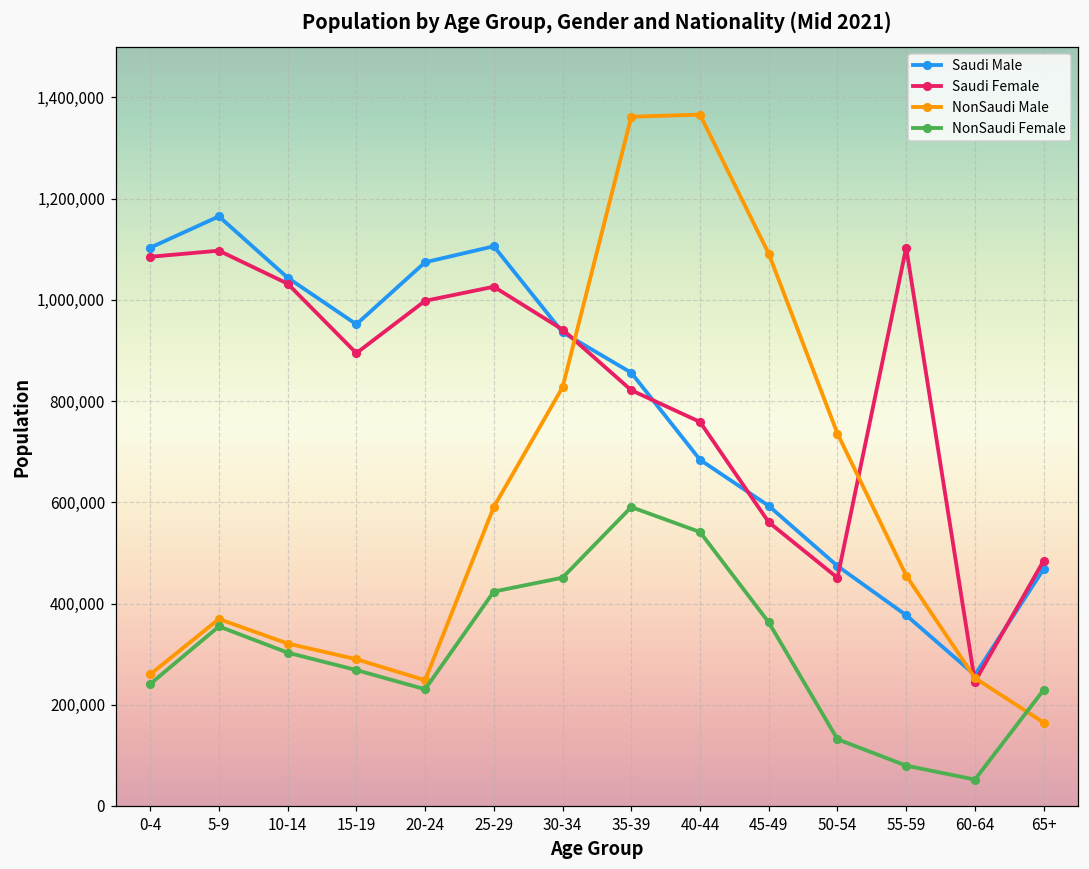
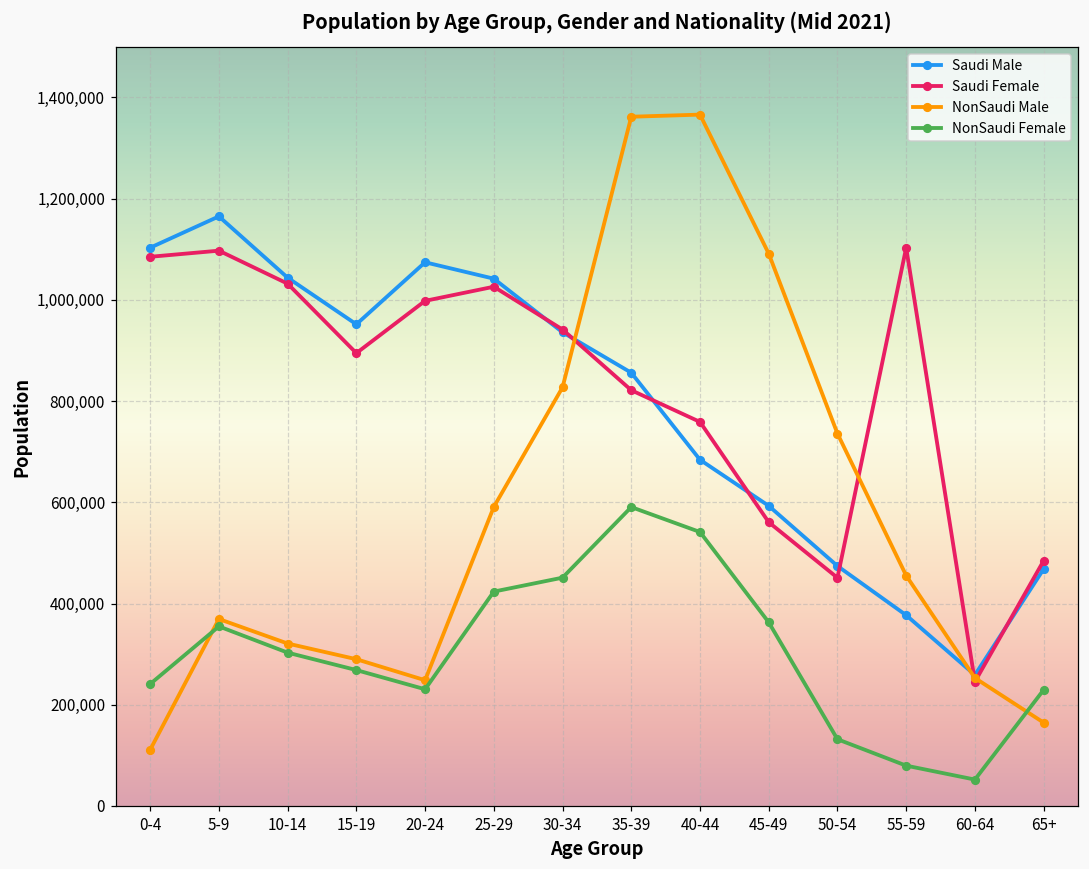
  {
    "Saudi Male": {
      "0-4": "1,100,000",
      "5-9": "1,170,000",
      "10-14": "1,040,000",
      "15-19": "950,000",
      "20-24": "1,070,000",
-     "25-29": "1,110,000",
+     "25-29": "1,040,000",
      "35-39": "860,000",
      "40-44": "680,000",
      "45-49": "590,000",
      "50-54": "470,000",
      "55-59": "380,000",
      "60-64": "260,000",
      "65+": "470,000"
    },
    "Saudi Female": {
      "0-4": "1,090,000",
      "5-9": "1,100,000",
      "10-14": "1,030,000",
      "15-19": "890,000",
      "20-24": "1,000,000",
      "25-29": "1,030,000",
      "35-39": "820,000",
      "40-44": "760,000",
      "45-49": "560,000",
      "50-54": "450,000",
      "55-59": "1,100,000",
      "60-64": "250,000",
      "65+": "480,000"
    },
    "NonSaudi Male": {
-     "0-4": "260,000",
+     "0-4": "110,000",
      "5-9": "370,000",
      "10-14": "320,000",
      "15-19": "290,000",
      "20-24": "250,000",
      "25-29": "590,000",
      "30-34": "830,000",
      "35-39": "1,360,000",
      "40-44": "1,370,000",
      "45-49": "1,090,000",
      "50-54": "740,000",
      "55-59": "460,000",
      "60-64": "250,000",
      "65+": "160,000"
    },
    "NonSaudi Female": {
      "0-4": "240,000",
      "5-9": "350,000",
      "10-14": "300,000",
      "15-19": "270,000",
      "20-24": "230,000",
      "25-29": "420,000",
      "30-34": "450,000",
      "35-39": "590,000",
      "40-44": "540,000",
      "45-49": "360,000",
      "50-54": "130,000",
      "55-59": "80,000",
      "60-64": "50,000",
      "65+": "230,000"
    }
  }
